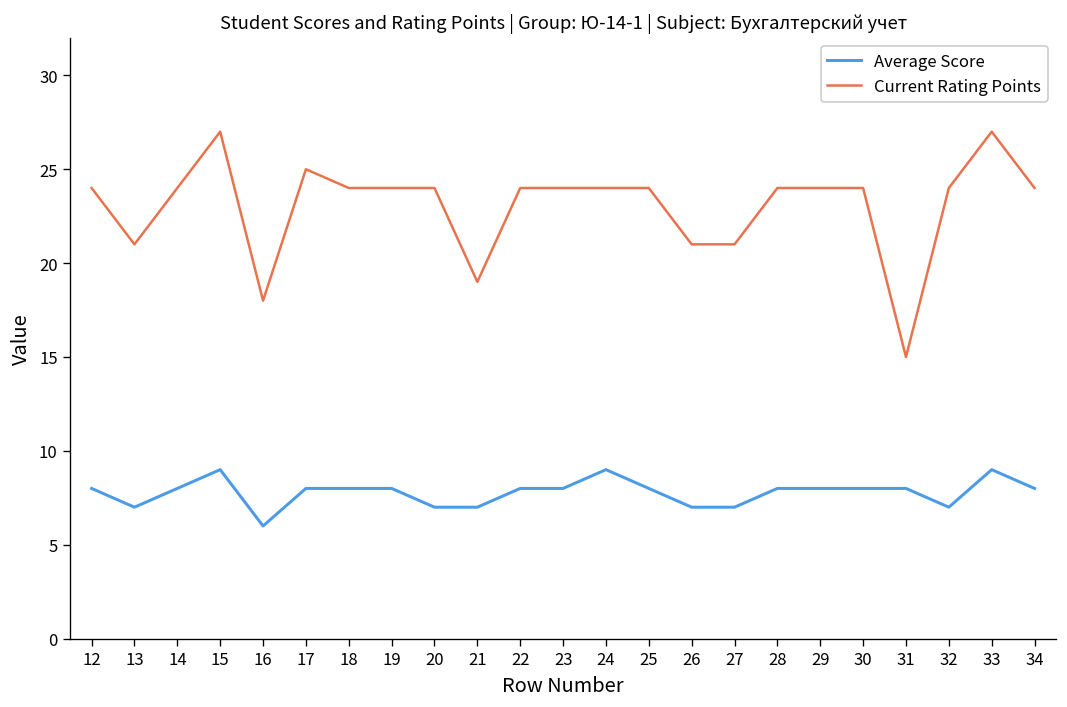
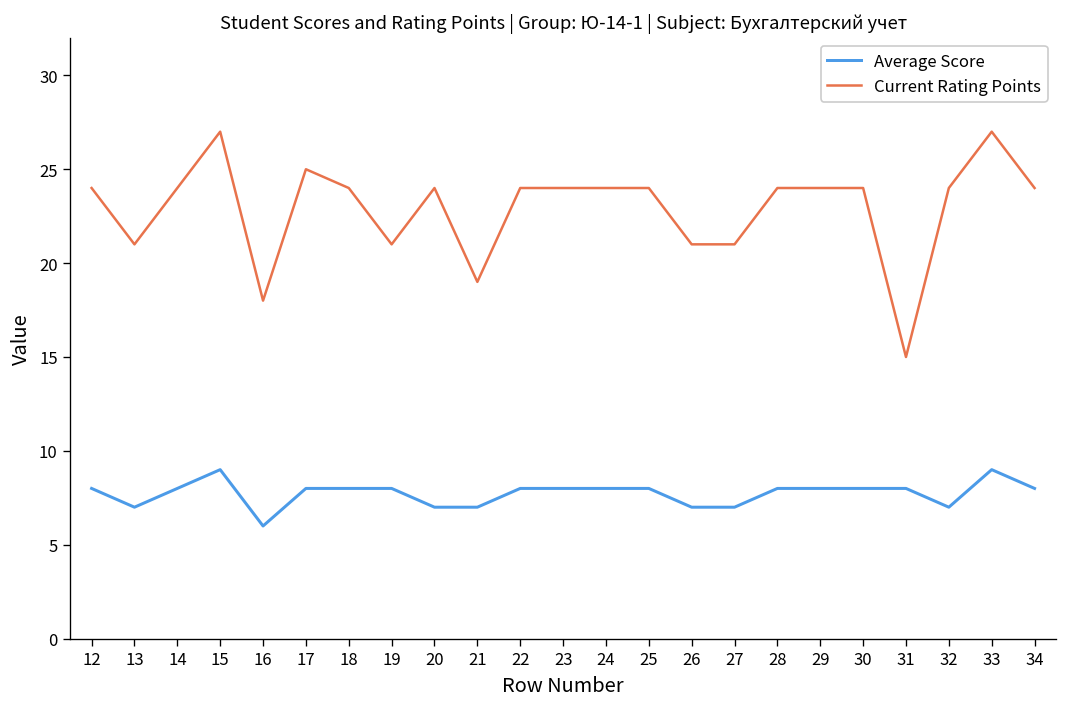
  {
    "Average Score": {
      "12": 8,
      "13": 7,
      "14": 8,
      "15": 9,
      "16": 6,
      "17": 8,
      "18": 8,
      "19": 8,
      "20": 7,
      "21": 7,
      "22": 8,
      "23": 8,
-     "24": 9,
+     "24": 8,
      "25": 8,
      "26": 7,
      "27": 7,
      "28": 8,
      "29": 8,
      "30": 8,
      "31": 8,
      "32": 7,
      "33": 9,
      "34": 8
    },
    "Current Rating Points": {
      "12": 24,
      "13": 21,
      "14": 24,
      "15": 27,
      "16": 18,
      "17": 25,
      "18": 24,
-     "19": 24,
+     "19": 21,
      "20": 24,
      "21": 19,
      "22": 24,
      "23": 24,
      "24": 24,
      "25": 24,
      "26": 21,
      "27": 21,
      "28": 24,
      "29": 24,
      "30": 24,
      "31": 15,
      "32": 24,
      "33": 27,
      "34": 24
    }
  }
